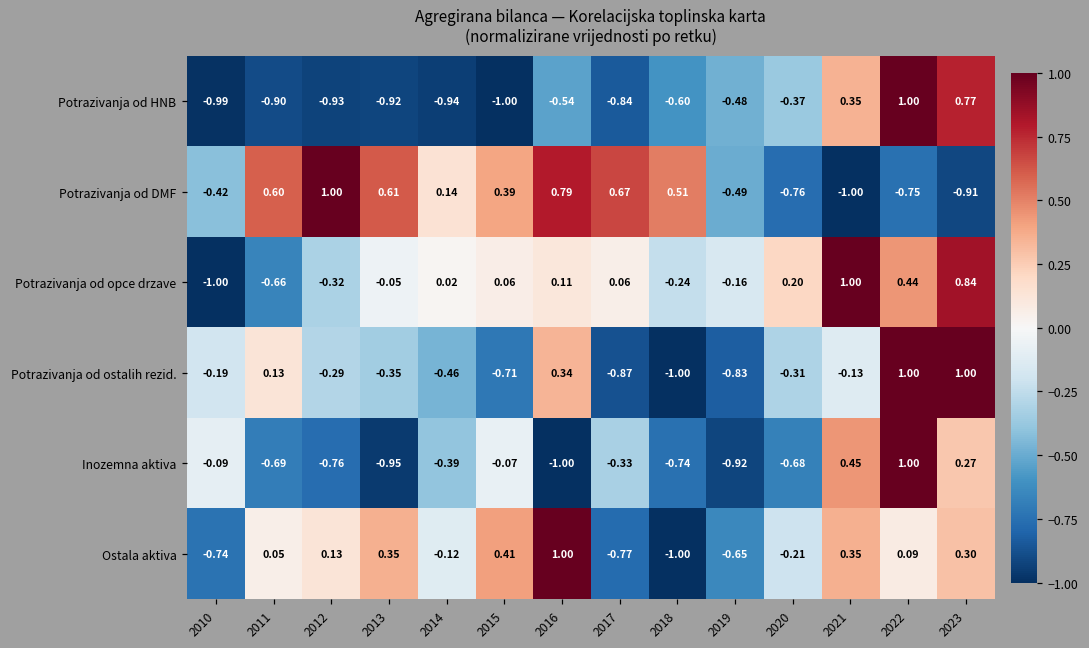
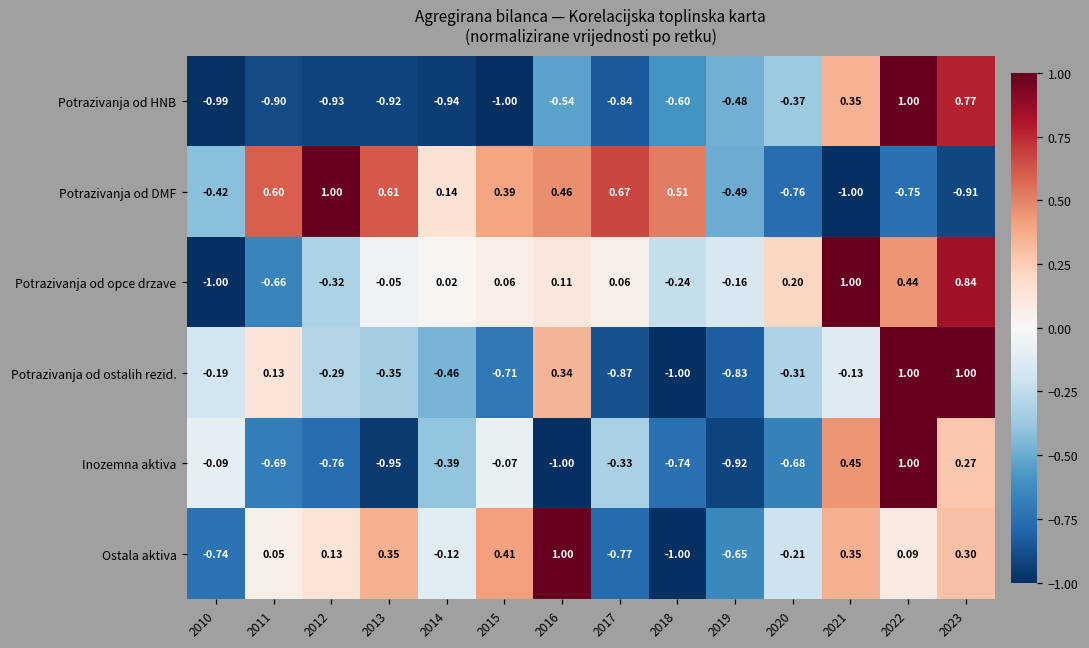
  {
    "Potrazivanja od HNB": {
      "2010": -0.99,
      "2011": -0.90,
      "2012": -0.93,
      "2013": -0.92,
      "2014": -0.94,
      "2015": -1.00,
      "2016": -0.54,
      "2017": -0.84,
      "2018": -0.60,
      "2019": -0.48,
      "2020": -0.37,
      "2021": 0.35,
      "2022": 1.00,
      "2023": 0.77
    },
    "Potrazivanja od DMF": {
      "2010": -0.42,
      "2011": 0.60,
      "2012": 1.00,
      "2013": 0.61,
      "2014": 0.14,
      "2015": 0.39,
-     "2016": 0.79,
+     "2016": 0.46,
      "2017": 0.67,
      "2018": 0.51,
      "2019": -0.49,
      "2020": -0.76,
      "2021": -1.00,
      "2022": -0.75,
      "2023": -0.91
    },
    "Potrazivanja od opce drzave": {
      "2010": -1.00,
      "2011": -0.66,
      "2012": -0.32,
      "2013": -0.05,
      "2014": 0.02,
      "2015": 0.06,
      "2016": 0.11,
      "2017": 0.06,
      "2018": -0.24,
      "2019": -0.16,
      "2020": 0.20,
      "2021": 1.00,
      "2022": 0.44,
      "2023": 0.84
    },
    "Potrazivanja od ostalih rezid.": {
      "2010": -0.19,
      "2011": 0.13,
      "2012": -0.29,
      "2013": -0.35,
      "2014": -0.46,
      "2015": -0.71,
      "2016": 0.34,
      "2017": -0.87,
      "2018": -1.00,
      "2019": -0.83,
      "2020": -0.31,
      "2021": -0.13,
      "2022": 1.00,
      "2023": 1.00
    },
    "Inozemna aktiva": {
      "2010": -0.09,
      "2011": -0.69,
      "2012": -0.76,
      "2013": -0.95,
      "2014": -0.39,
      "2015": -0.07,
      "2016": -1.00,
      "2017": -0.33,
      "2018": -0.74,
      "2019": -0.92,
      "2020": -0.68,
      "2021": 0.45,
      "2022": 1.00,
      "2023": 0.27
    },
    "Ostala aktiva": {
      "2010": -0.74,
      "2011": 0.05,
      "2012": 0.13,
      "2013": 0.35,
      "2014": -0.12,
      "2015": 0.41,
      "2016": 1.00,
      "2017": -0.77,
      "2018": -1.00,
      "2019": -0.65,
      "2020": -0.21,
      "2021": 0.35,
      "2022": 0.09,
      "2023": 0.30
    }
  }
